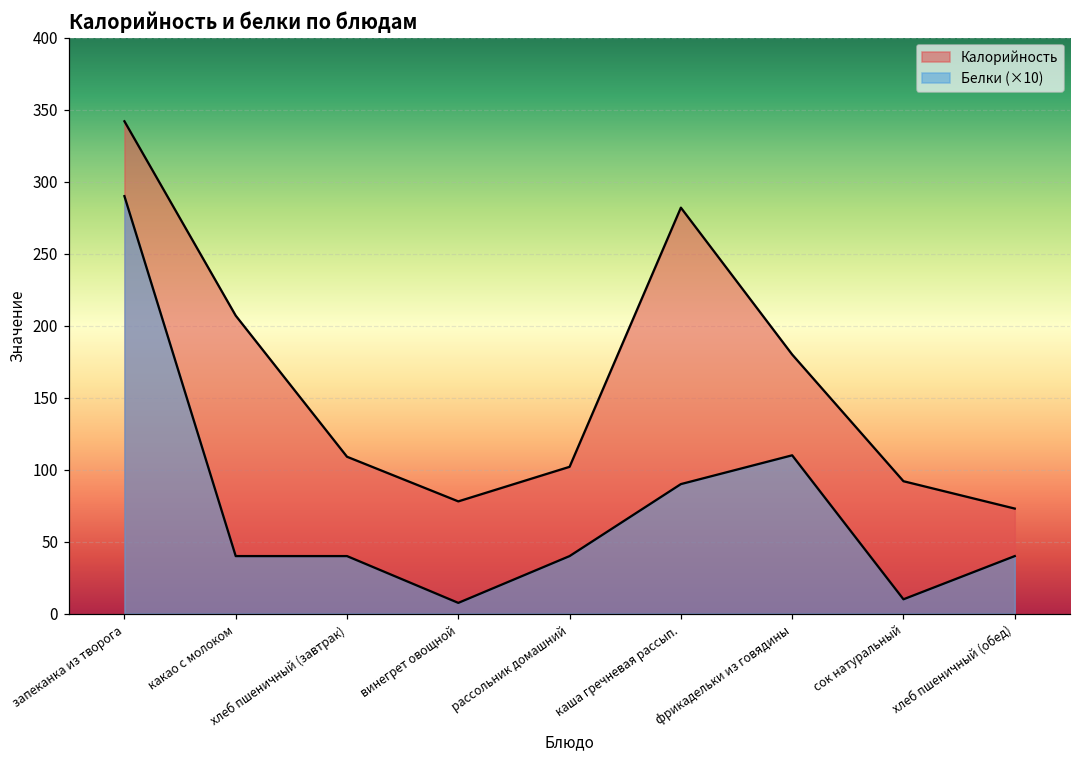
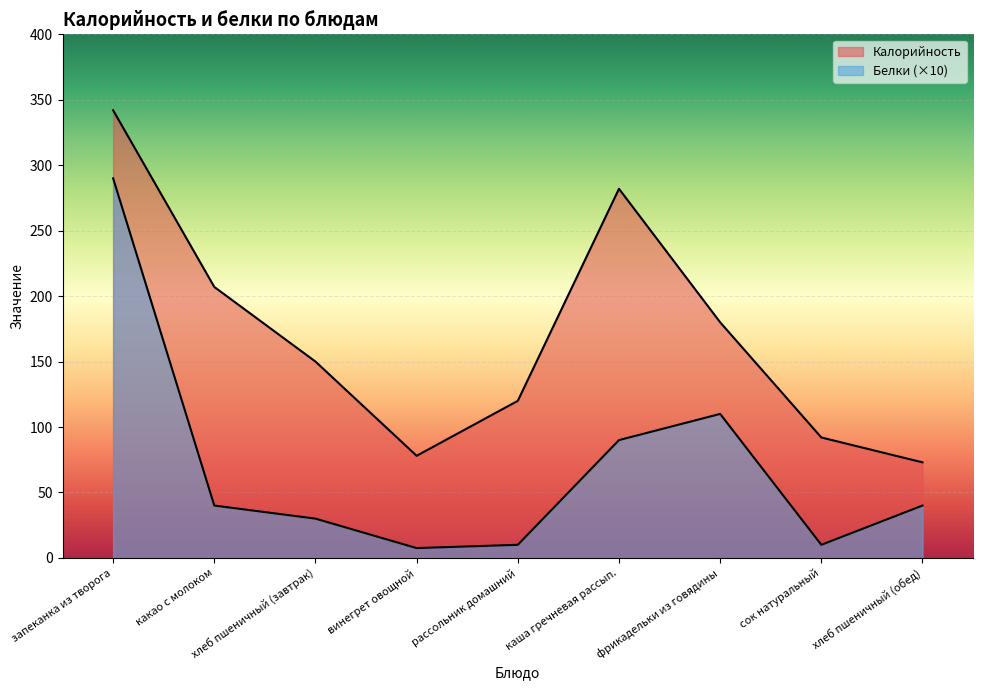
  {
    "Калорийность": {
      "запеканка из творога": 342,
      "какао с молоком": 207,
-     "хлеб пшеничный (завтрак)": 109,
+     "хлеб пшеничный (завтрак)": 150,
      "винегрет овощной": 78,
-     "рассольник домашний": 102,
+     "рассольник домашний": 120,
      "каша гречневая рассып.": 282,
      "фрикадельки из говядины": 180,
      "сок натуральный": 92,
      "хлеб пшеничный (обед)": 73
    },
    "Белки (×10)": {
      "запеканка из творога": 290,
      "какао с молоком": 40,
-     "хлеб пшеничный (завтрак)": 40,
+     "хлеб пшеничный (завтрак)": 30,
      "винегрет овощной": 8,
-     "рассольник домашний": 40,
+     "рассольник домашний": 10,
      "каша гречневая рассып.": 90,
      "фрикадельки из говядины": 110,
      "сок натуральный": 10,
      "хлеб пшеничный (обед)": 40
    }
  }
